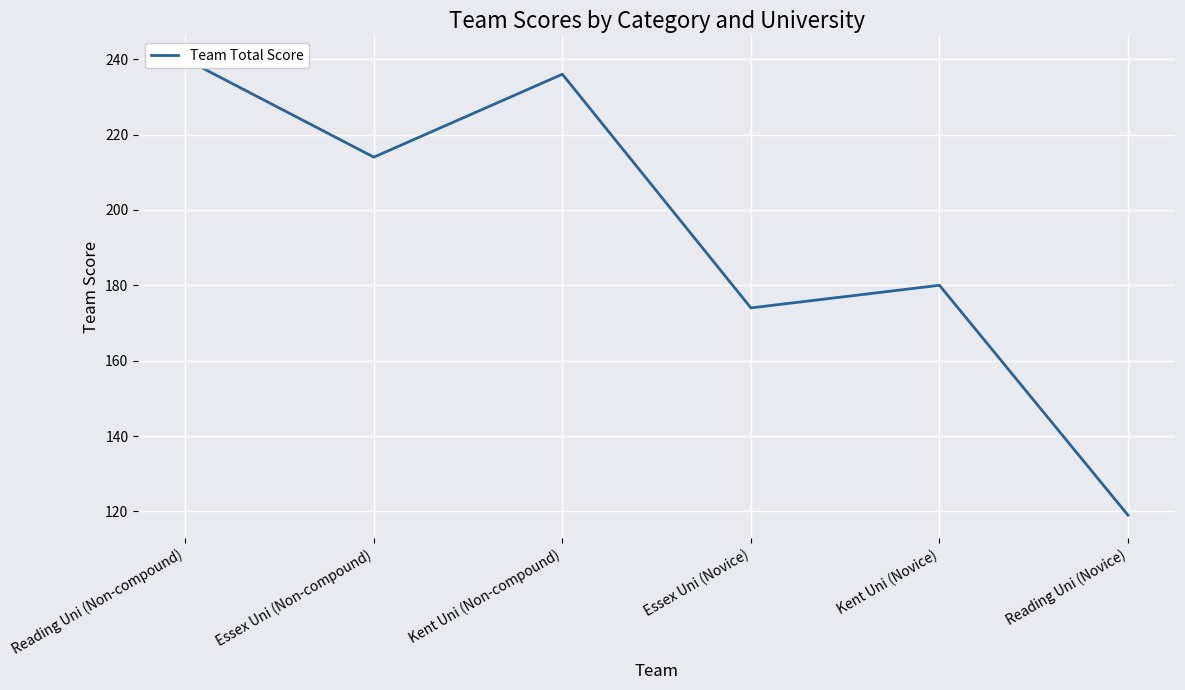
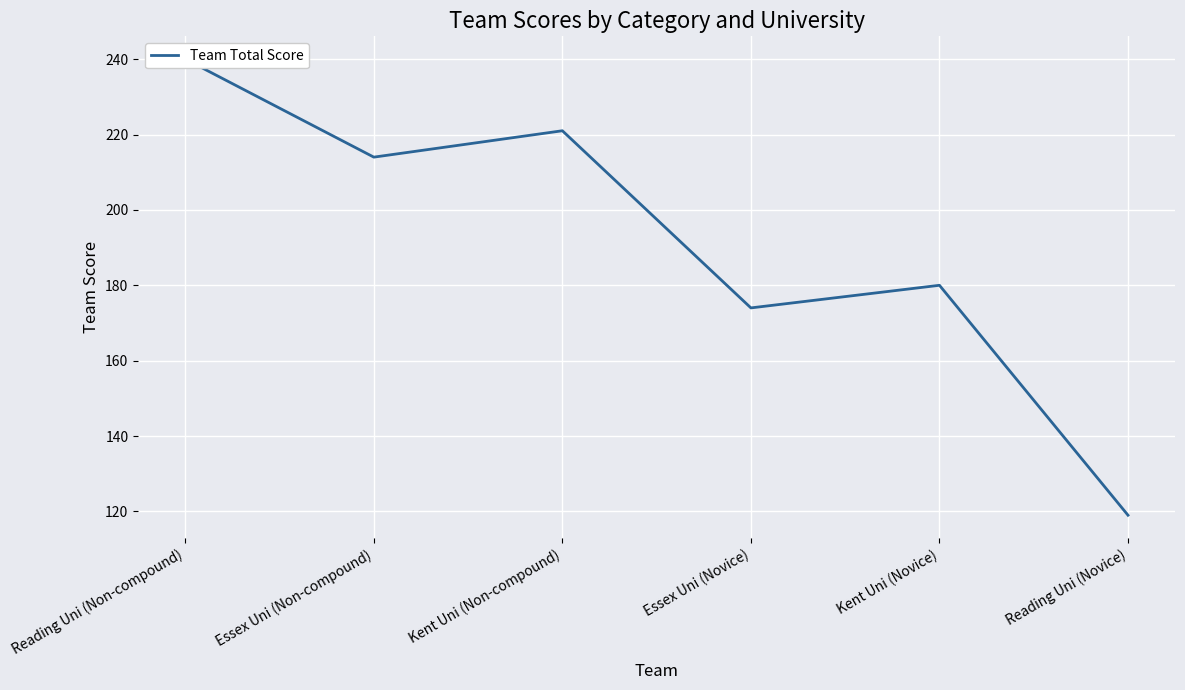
  {
    "Essex Uni (Non-compound)": 214,
-   "Kent Uni (Non-compound)": 236,
+   "Kent Uni (Non-compound)": 221,
    "Essex Uni (Novice)": 174,
    "Kent Uni (Novice)": 180,
    "Reading Uni (Novice)": 119
  }
